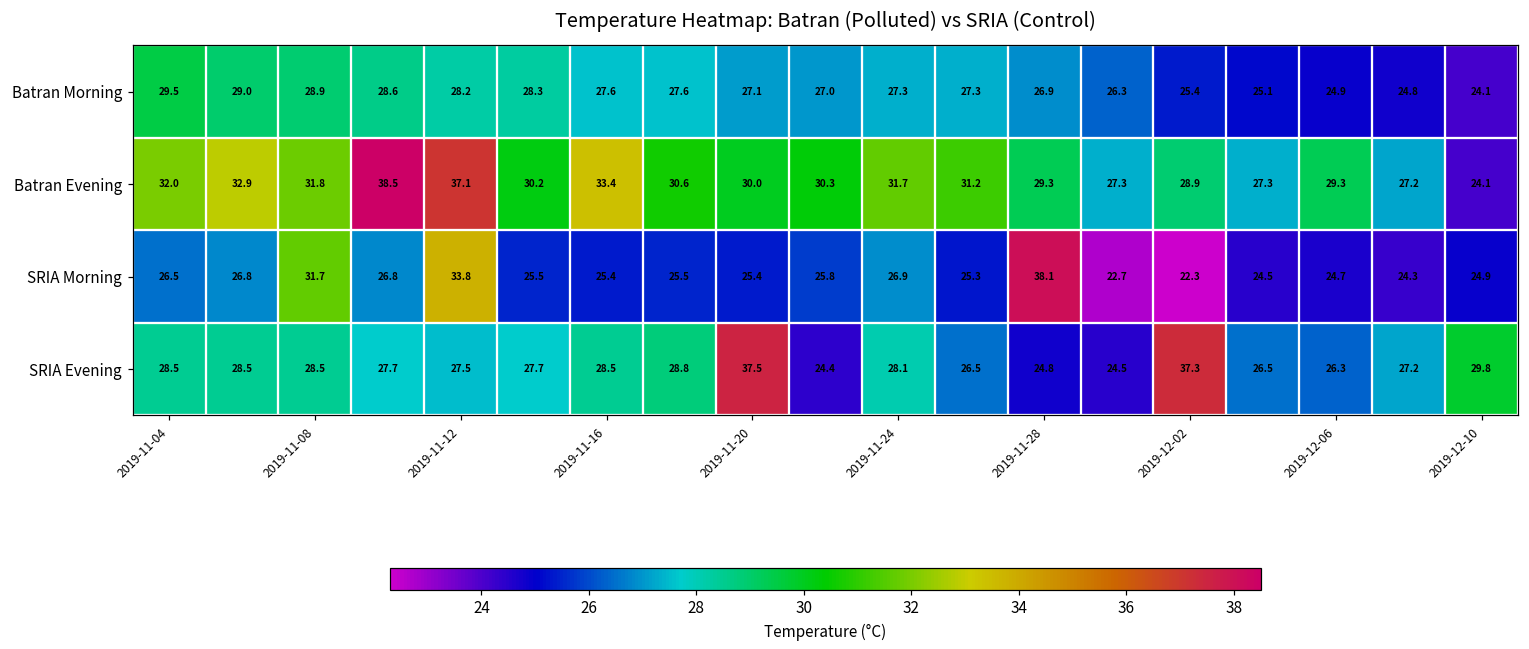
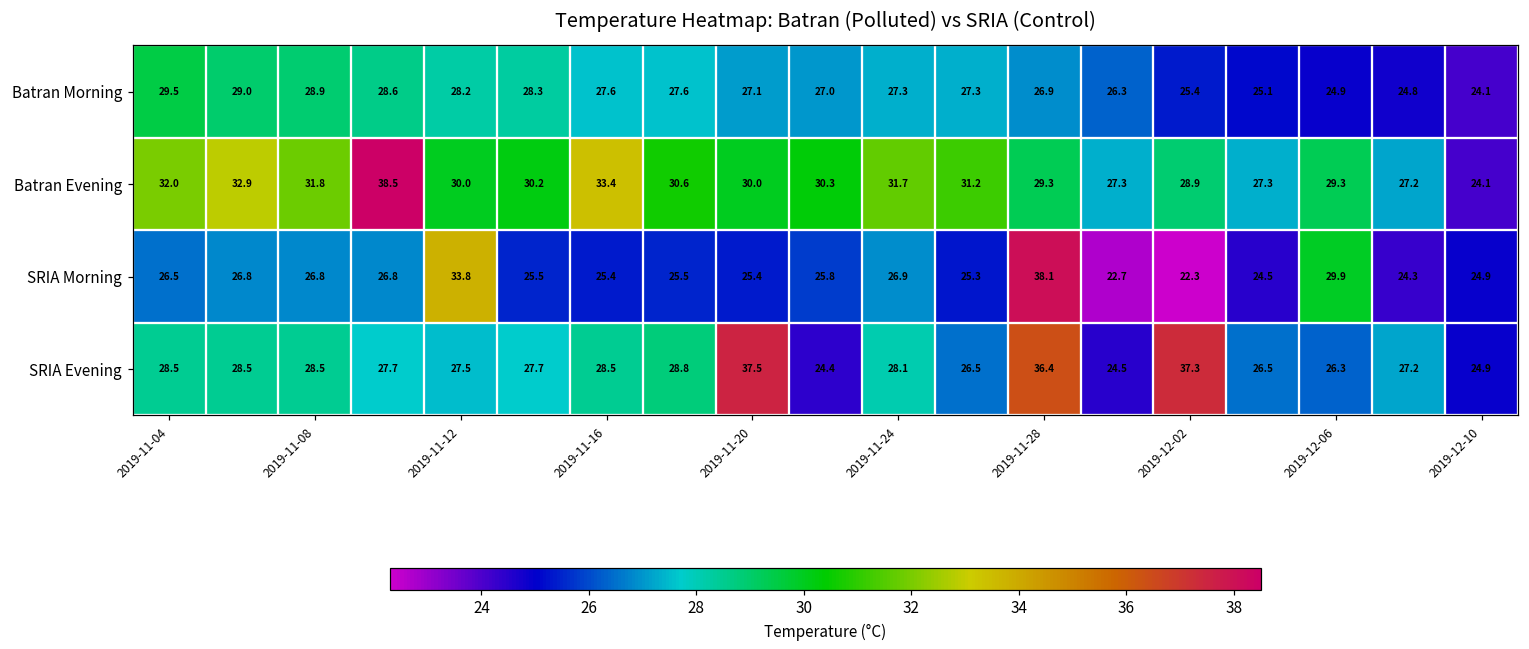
  {
    "Batran Morning": {
      "2019-11-04": 29.5,
      "2019-11-08": 28.9,
      "2019-11-12": 28.2,
      "2019-11-16": 27.6,
      "2019-11-20": 27.1,
      "2019-11-24": 27.3,
      "2019-11-28": 26.9,
      "2019-12-02": 25.4,
      "2019-12-06": 24.9,
      "2019-12-10": 24.1
    },
    "Batran Evening": {
      "2019-11-04": 32.0,
      "2019-11-08": 31.8,
-     "2019-11-12": 37.1,
+     "2019-11-12": 30.0,
      "2019-11-16": 33.4,
      "2019-11-20": 30.0,
      "2019-11-24": 31.7,
      "2019-11-28": 29.3,
      "2019-12-02": 28.9,
      "2019-12-06": 29.3,
      "2019-12-10": 24.1
    },
    "SRIA Morning": {
      "2019-11-04": 26.5,
-     "2019-11-08": 31.7,
+     "2019-11-08": 26.8,
      "2019-11-12": 33.8,
      "2019-11-16": 25.4,
      "2019-11-20": 25.4,
      "2019-11-24": 26.9,
      "2019-11-28": 38.1,
      "2019-12-02": 22.3,
-     "2019-12-06": 24.7,
+     "2019-12-06": 29.9,
      "2019-12-10": 24.9
    },
    "SRIA Evening": {
      "2019-11-04": 28.5,
      "2019-11-08": 28.5,
      "2019-11-12": 27.5,
      "2019-11-16": 28.5,
      "2019-11-20": 37.5,
      "2019-11-24": 28.1,
-     "2019-11-28": 24.8,
+     "2019-11-28": 36.4,
      "2019-12-02": 37.3,
      "2019-12-06": 26.3,
-     "2019-12-10": 29.8
+     "2019-12-10": 24.9
    }
  }
